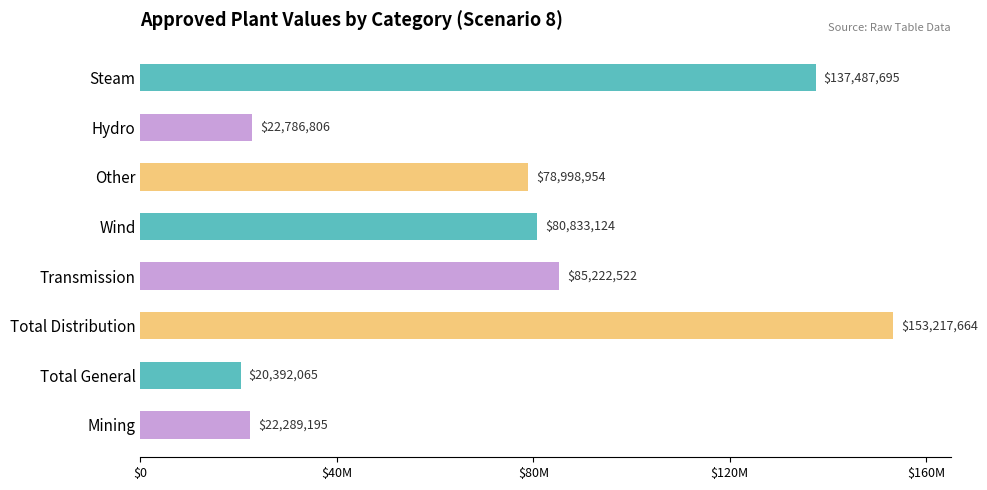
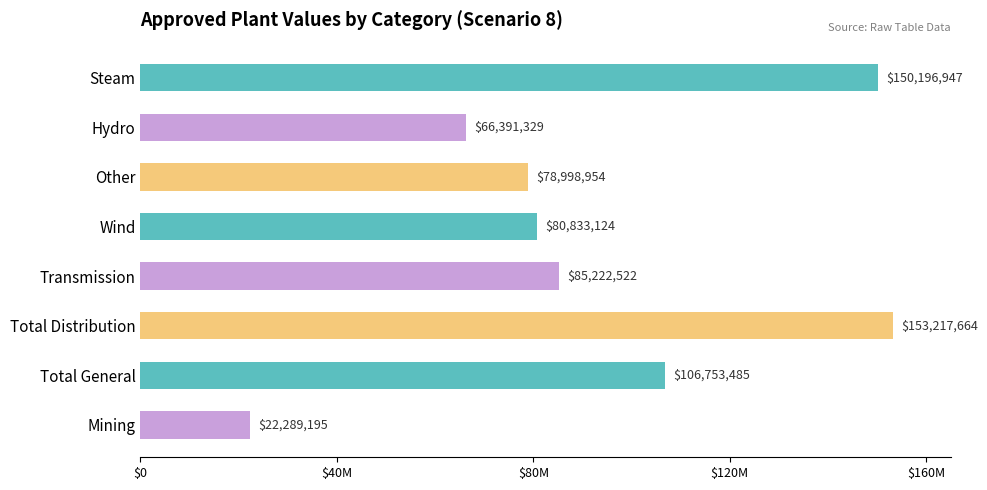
  {
-   "Steam": "$137,487,695",
-   "Hydro": "$22,786,806",
+   "Steam": "$150,196,947",
+   "Hydro": "$66,391,329",
    "Other": "$78,998,954",
    "Wind": "$80,833,124",
    "Transmission": "$85,222,522",
    "Total Distribution": "$153,217,664",
-   "Total General": "$20,392,065",
+   "Total General": "$106,753,485",
    "Mining": "$22,289,195"
  }
